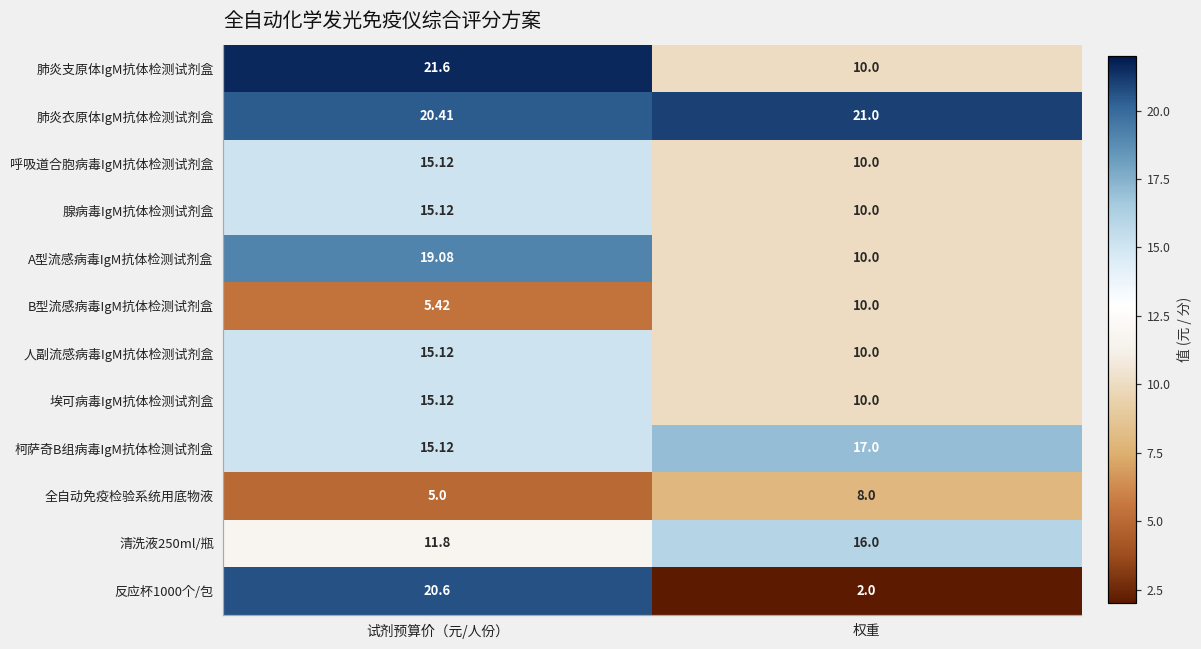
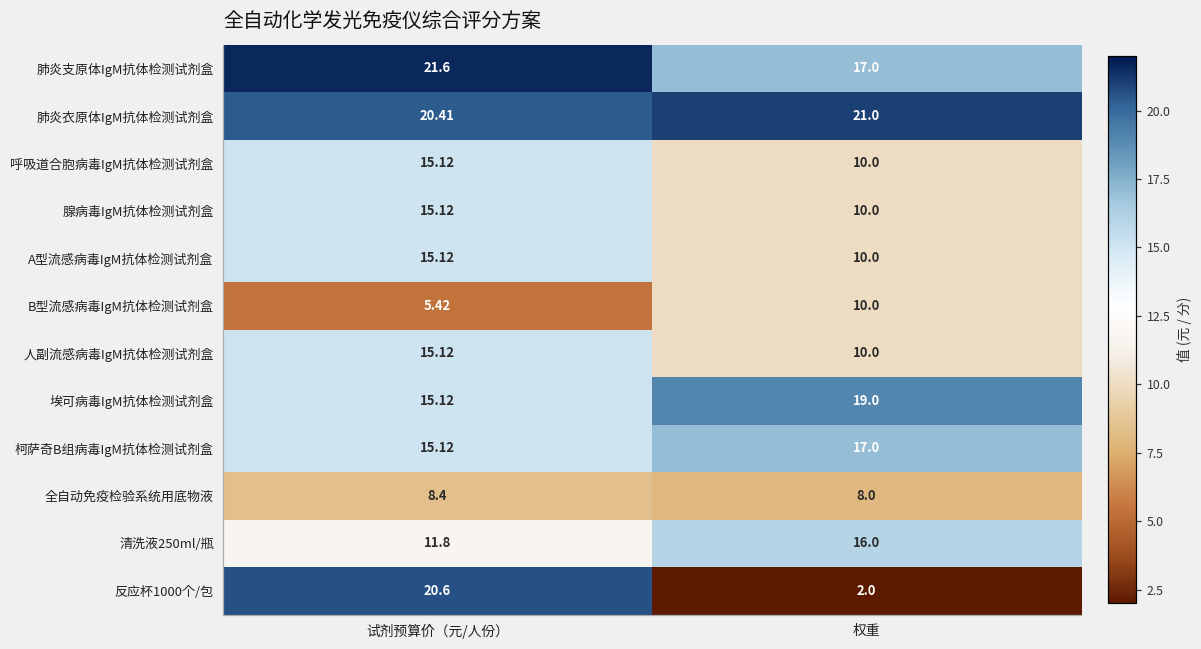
  {
    "肺炎支原体IgM抗体检测试剂盒": {
      "试剂预算价（元/人份）": 21.6,
-     "权重": 10.0
+     "权重": 17.0
    },
    "肺炎衣原体IgM抗体检测试剂盒": {
      "试剂预算价（元/人份）": 20.41,
      "权重": 21.0
    },
    "呼吸道合胞病毒IgM抗体检测试剂盒": {
      "试剂预算价（元/人份）": 15.12,
      "权重": 10.0
    },
    "腺病毒IgM抗体检测试剂盒": {
      "试剂预算价（元/人份）": 15.12,
      "权重": 10.0
    },
    "A型流感病毒IgM抗体检测试剂盒": {
-     "试剂预算价（元/人份）": 19.08,
+     "试剂预算价（元/人份）": 15.12,
      "权重": 10.0
    },
    "B型流感病毒IgM抗体检测试剂盒": {
      "试剂预算价（元/人份）": 5.42,
      "权重": 10.0
    },
    "人副流感病毒IgM抗体检测试剂盒": {
      "试剂预算价（元/人份）": 15.12,
      "权重": 10.0
    },
    "埃可病毒IgM抗体检测试剂盒": {
      "试剂预算价（元/人份）": 15.12,
-     "权重": 10.0
+     "权重": 19.0
    },
    "柯萨奇B组病毒IgM抗体检测试剂盒": {
      "试剂预算价（元/人份）": 15.12,
      "权重": 17.0
    },
    "全自动免疫检验系统用底物液": {
-     "试剂预算价（元/人份）": 5.0,
+     "试剂预算价（元/人份）": 8.4,
      "权重": 8.0
    },
    "清洗液250ml/瓶": {
      "试剂预算价（元/人份）": 11.8,
      "权重": 16.0
    },
    "反应杯1000个/包": {
      "试剂预算价（元/人份）": 20.6,
      "权重": 2.0
    }
  }
